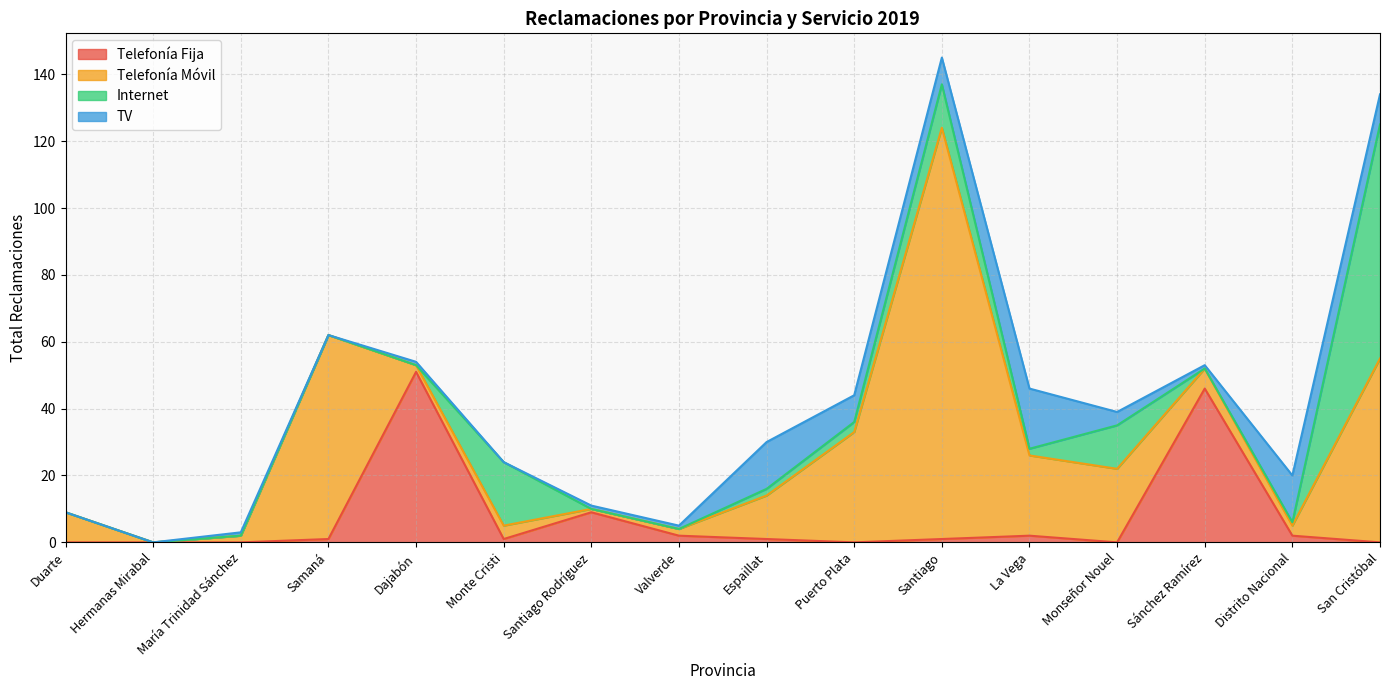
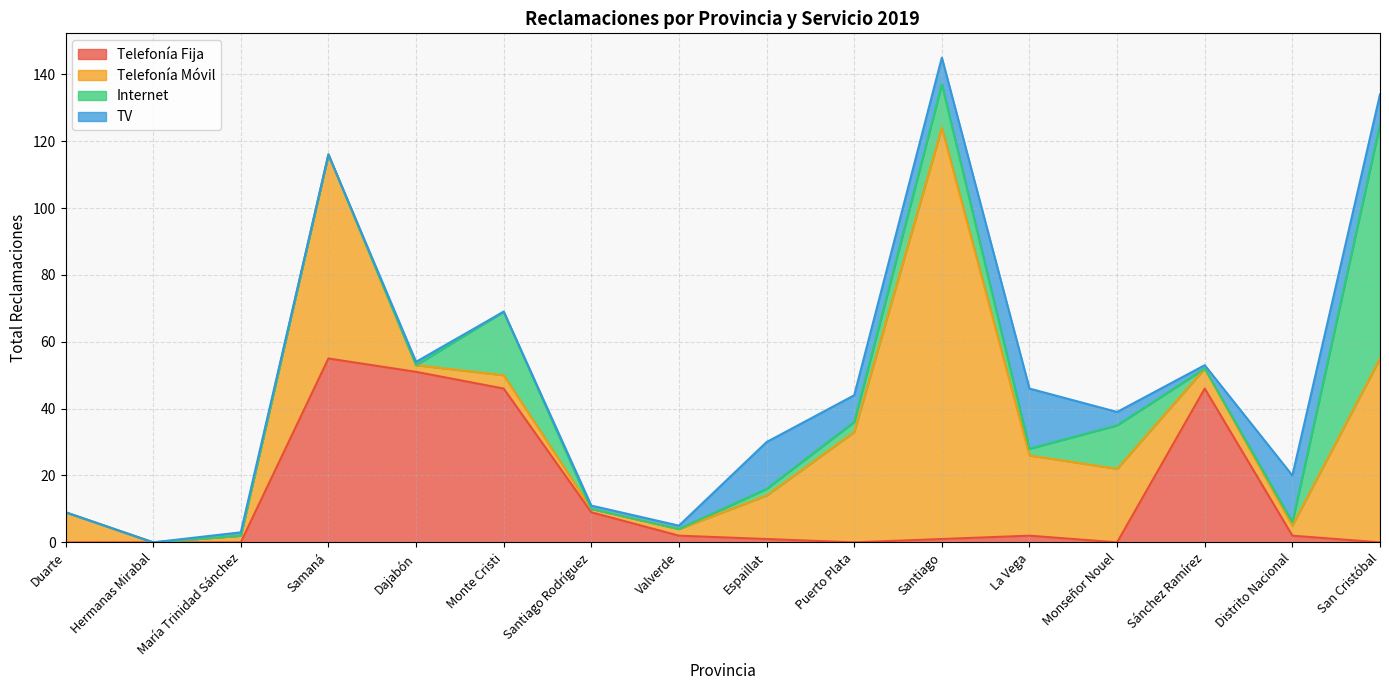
  {
    "Telefonía Fija": {
      "Duarte": 0,
      "María Trinidad Sánchez": 0,
-     "Samaná": 1,
+     "Samaná": 55,
      "Dajabón": 51,
-     "Monte Cristi": 1,
+     "Monte Cristi": 46,
      "Santiago Rodríguez": 9,
      "Valverde": 2,
      "Espaillat": 1,
      "Puerto Plata": 0,
      "Santiago": 1,
      "La Vega": 2,
      "Monseñor Nouel": 0,
      "Sánchez Ramírez": 46,
      "Distrito Nacional": 2,
      "San Cristóbal": 0
    },
    "Telefonía Móvil": {
      "Monte Cristi": 4,
      "Espaillat": 13,
      "Puerto Plata": 33,
      "Santiago": 123,
      "La Vega": 24,
      "Monseñor Nouel": 22,
      "Distrito Nacional": 3,
      "San Cristóbal": 55
    },
    "Internet": {
      "Espaillat": 2,
      "Puerto Plata": 3,
      "Santiago": 13,
      "La Vega": 2,
      "Monseñor Nouel": 13,
      "Distrito Nacional": 1,
      "San Cristóbal": 70
    },
    "TV": {
      "María Trinidad Sánchez": 1,
      "Dajabón": 1,
      "Santiago Rodríguez": 1,
      "Valverde": 1,
      "Espaillat": 14,
      "Puerto Plata": 8,
      "Santiago": 8,
      "La Vega": 18,
      "Monseñor Nouel": 4,
      "Sánchez Ramírez": 1,
      "Distrito Nacional": 14,
      "San Cristóbal": 9
    }
  }
